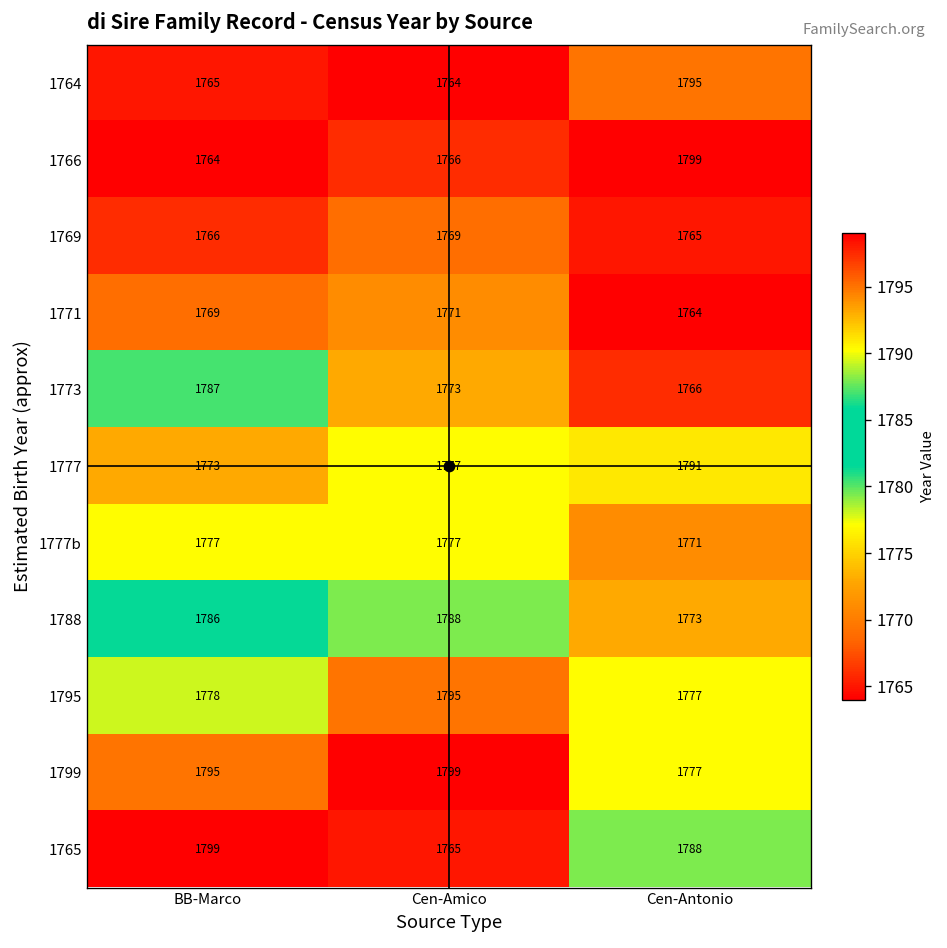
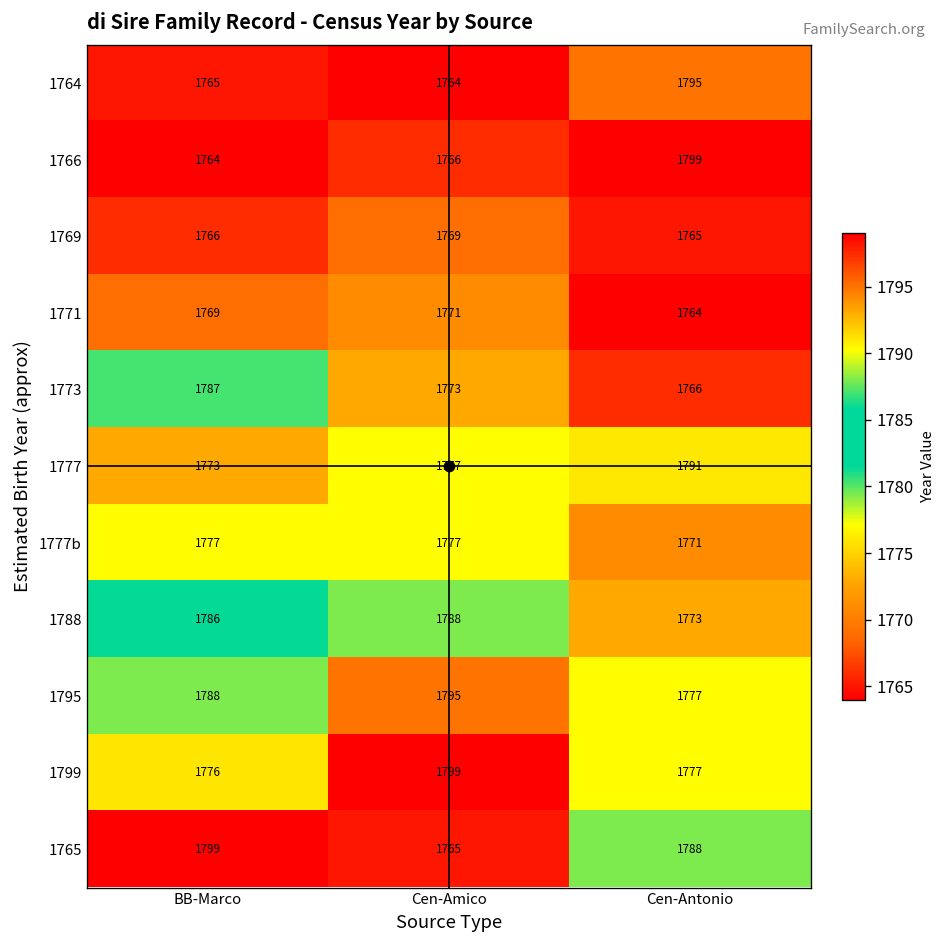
  {
    "1764": {
      "BB-Marco": 1765,
      "Cen-Amico": 1764,
      "Cen-Antonio": 1795
    },
    "1766": {
      "BB-Marco": 1764,
      "Cen-Amico": 1766,
      "Cen-Antonio": 1799
    },
    "1769": {
      "BB-Marco": 1766,
      "Cen-Amico": 1769,
      "Cen-Antonio": 1765
    },
    "1771": {
      "BB-Marco": 1769,
      "Cen-Amico": 1771,
      "Cen-Antonio": 1764
    },
    "1773": {
      "BB-Marco": 1787,
      "Cen-Amico": 1773,
      "Cen-Antonio": 1766
    },
    "1777": {
      "BB-Marco": 1773,
      "Cen-Antonio": 1791
    },
    "1777b": {
      "BB-Marco": 1777,
      "Cen-Amico": 1777,
      "Cen-Antonio": 1771
    },
    "1788": {
      "BB-Marco": 1786,
      "Cen-Amico": 1788,
      "Cen-Antonio": 1773
    },
    "1795": {
-     "BB-Marco": 1778,
+     "BB-Marco": 1788,
      "Cen-Amico": 1795,
      "Cen-Antonio": 1777
    },
    "1799": {
-     "BB-Marco": 1795,
+     "BB-Marco": 1776,
      "Cen-Amico": 1799,
      "Cen-Antonio": 1777
    },
    "1765": {
      "BB-Marco": 1799,
      "Cen-Amico": 1765,
      "Cen-Antonio": 1788
    }
  }
